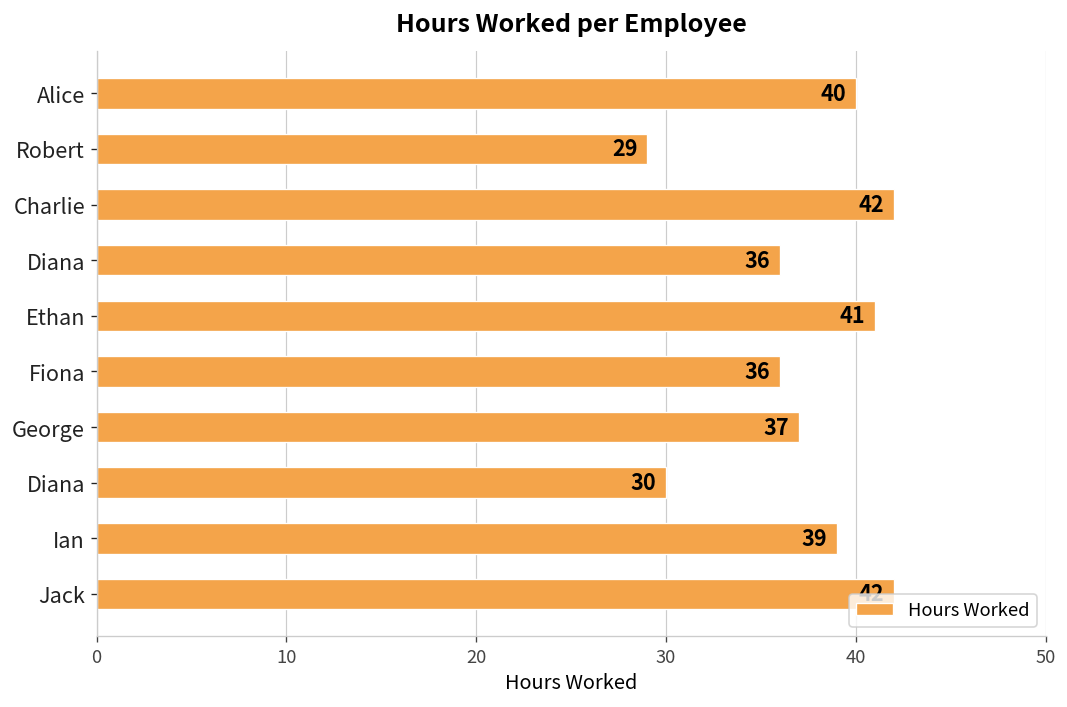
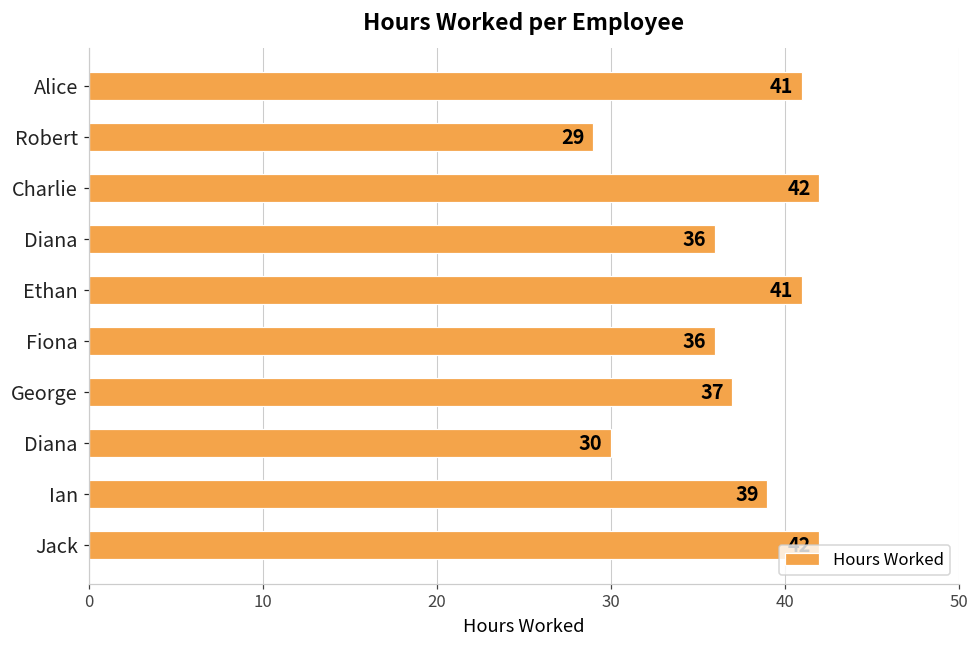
  {
-   "Alice": 40,
+   "Alice": 41,
    "Robert": 29,
    "Charlie": 42,
    "Ethan": 41,
    "Fiona": 36,
    "George": 37,
    "Ian": 39
  }
